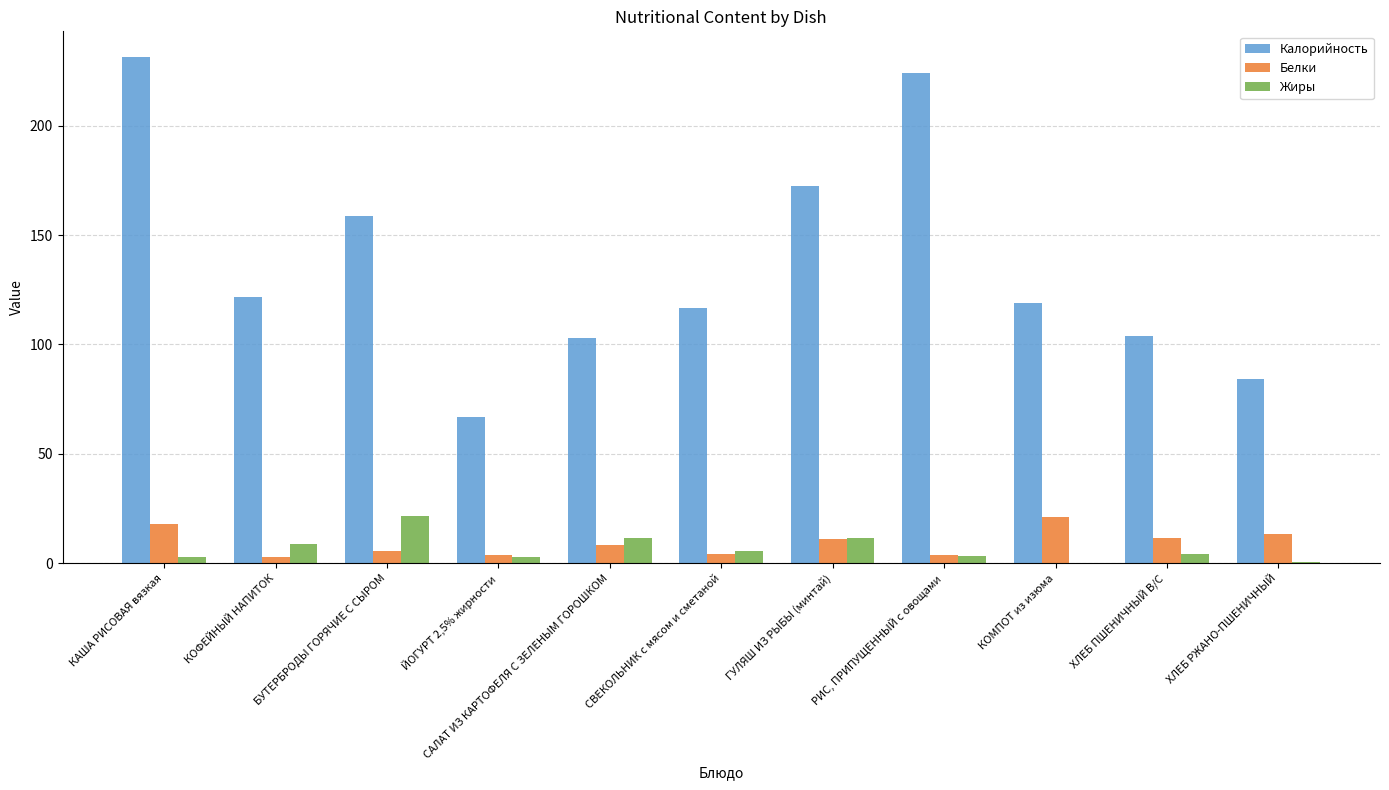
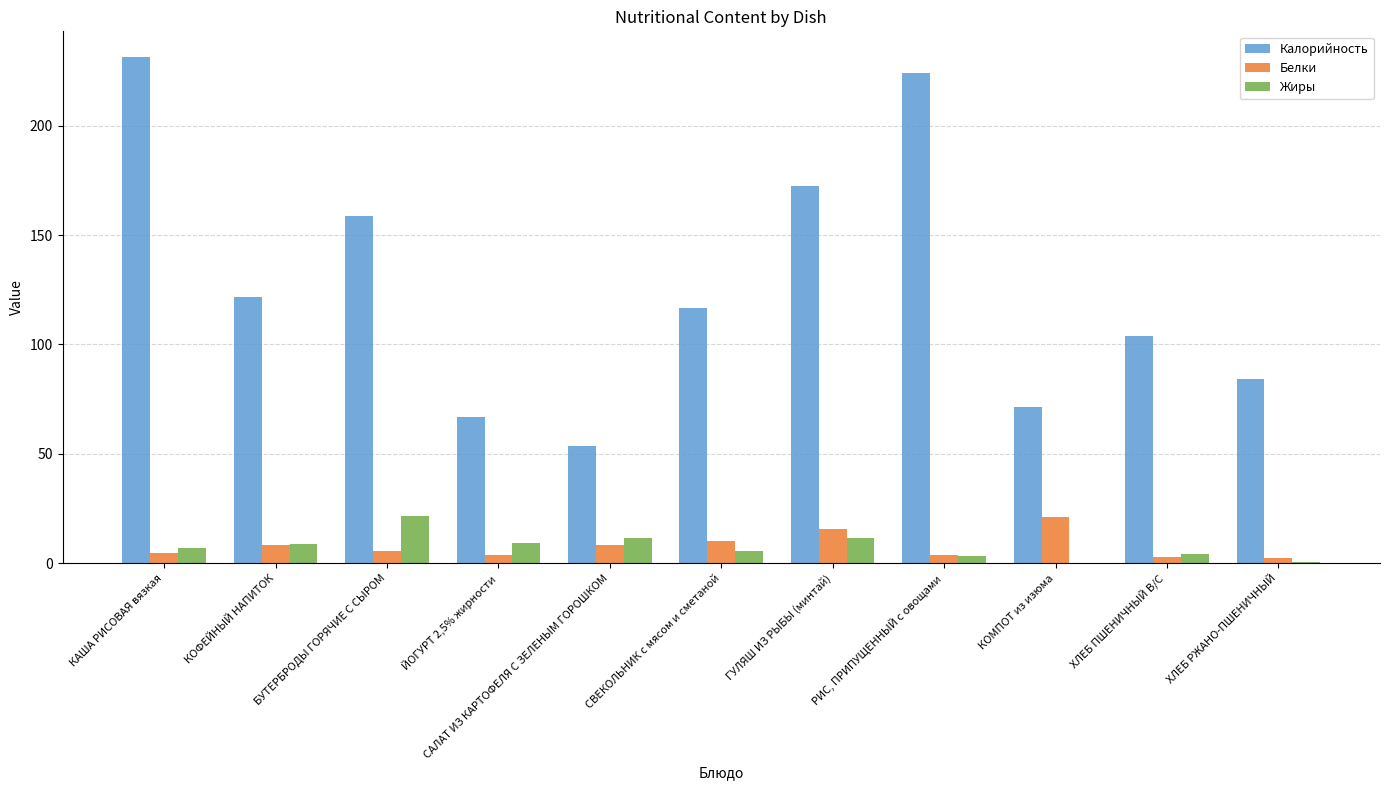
  {
    "Калорийность": {
      "КАША РИСОВАЯ вязкая": 232,
      "КОФЕЙНЫЙ НАПИТОК": 122,
      "БУТЕРБРОДЫ ГОРЯЧИЕ С СЫРОМ": 159,
      "ЙОГУРТ 2,5% жирности": 67,
-     "САЛАТ ИЗ КАРТОФЕЛЯ С ЗЕЛЕНЫМ ГОРОШКОМ": 103,
+     "САЛАТ ИЗ КАРТОФЕЛЯ С ЗЕЛЕНЫМ ГОРОШКОМ": 53,
      "СВЕКОЛЬНИК с мясом и сметаной": 117,
      "ГУЛЯШ ИЗ РЫБЫ (минтай)": 172,
      "РИС, ПРИПУЩЕННЫЙ с овощами": 224,
-     "КОМПОТ из изюма": 119,
+     "КОМПОТ из изюма": 71,
      "ХЛЕБ ПШЕНИЧНЫЙ В/С": 104,
      "ХЛЕБ РЖАНО-ПШЕНИЧНЫЙ": 84
    },
    "Белки": {
-     "КАША РИСОВАЯ вязкая": 18,
-     "КОФЕЙНЫЙ НАПИТОК": 3,
+     "КАША РИСОВАЯ вязкая": 5,
+     "КОФЕЙНЫЙ НАПИТОК": 8,
      "БУТЕРБРОДЫ ГОРЯЧИЕ С СЫРОМ": 6,
      "ЙОГУРТ 2,5% жирности": 4,
      "САЛАТ ИЗ КАРТОФЕЛЯ С ЗЕЛЕНЫМ ГОРОШКОМ": 9,
-     "СВЕКОЛЬНИК с мясом и сметаной": 4,
-     "ГУЛЯШ ИЗ РЫБЫ (минтай)": 11,
+     "СВЕКОЛЬНИК с мясом и сметаной": 10,
+     "ГУЛЯШ ИЗ РЫБЫ (минтай)": 16,
      "РИС, ПРИПУЩЕННЫЙ с овощами": 4,
      "КОМПОТ из изюма": 21,
-     "ХЛЕБ ПШЕНИЧНЫЙ В/С": 12,
-     "ХЛЕБ РЖАНО-ПШЕНИЧНЫЙ": 13
+     "ХЛЕБ ПШЕНИЧНЫЙ В/С": 3,
+     "ХЛЕБ РЖАНО-ПШЕНИЧНЫЙ": 3
    },
    "Жиры": {
-     "КАША РИСОВАЯ вязкая": 3,
+     "КАША РИСОВАЯ вязкая": 7,
      "КОФЕЙНЫЙ НАПИТОК": 9,
      "БУТЕРБРОДЫ ГОРЯЧИЕ С СЫРОМ": 22,
-     "ЙОГУРТ 2,5% жирности": 3,
+     "ЙОГУРТ 2,5% жирности": 9,
      "САЛАТ ИЗ КАРТОФЕЛЯ С ЗЕЛЕНЫМ ГОРОШКОМ": 11,
      "СВЕКОЛЬНИК с мясом и сметаной": 6,
      "ГУЛЯШ ИЗ РЫБЫ (минтай)": 12,
      "РИС, ПРИПУЩЕННЫЙ с овощами": 3,
      "ХЛЕБ ПШЕНИЧНЫЙ В/С": 4
    }
  }
